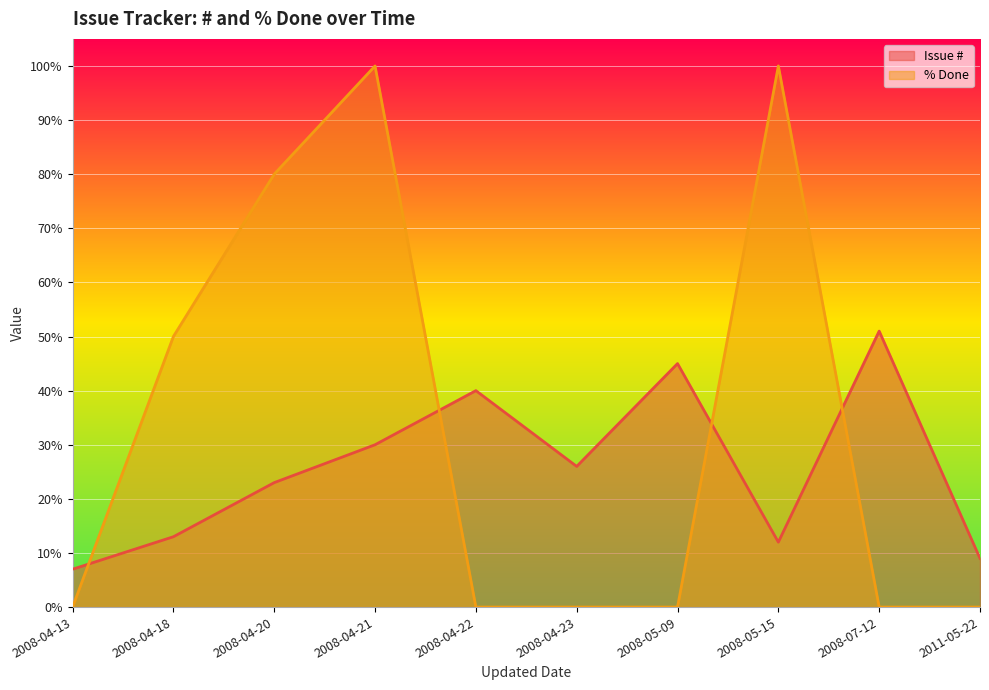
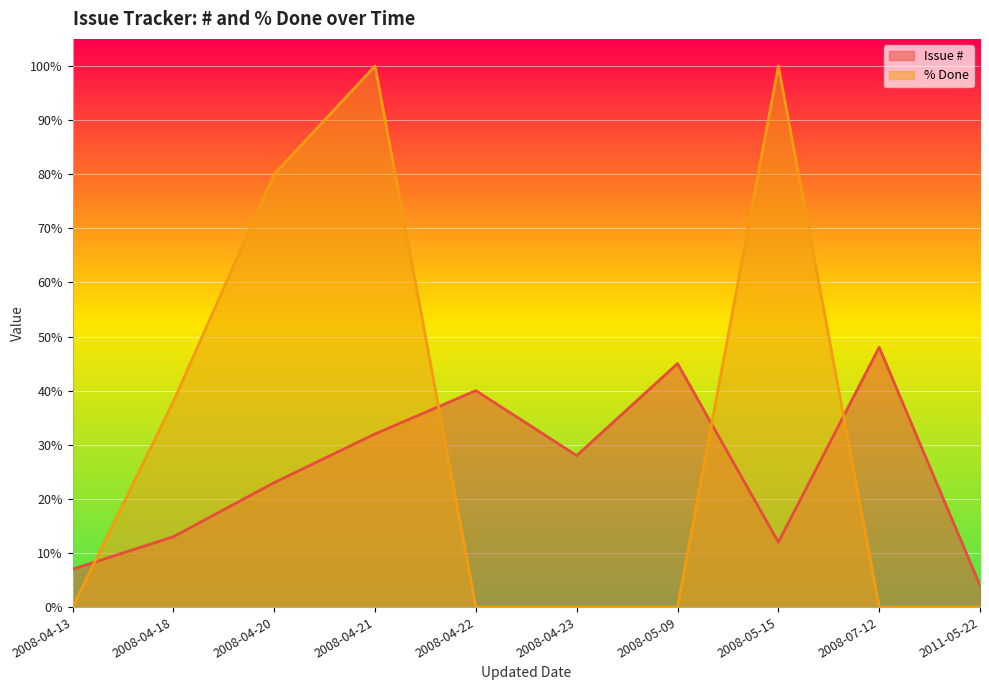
  {
    "Issue #": {
      "2008-04-13": "7%",
      "2008-04-18": "13%",
      "2008-04-20": "23%",
-     "2008-04-21": "30%",
+     "2008-04-21": "32%",
      "2008-04-22": "40%",
-     "2008-04-23": "26%",
+     "2008-04-23": "28%",
      "2008-05-09": "45%",
      "2008-05-15": "12%",
-     "2008-07-12": "51%",
-     "2011-05-22": "9%"
+     "2008-07-12": "48%",
+     "2011-05-22": "4%"
    },
    "% Done": {
      "2008-04-13": "0%",
-     "2008-04-18": "50%",
+     "2008-04-18": "38%",
      "2008-04-20": "80%",
      "2008-04-21": "100%",
      "2008-04-22": "0%",
      "2008-04-23": "0%",
      "2008-05-09": "0%",
      "2008-05-15": "100%",
      "2008-07-12": "0%",
      "2011-05-22": "0%"
    }
  }
